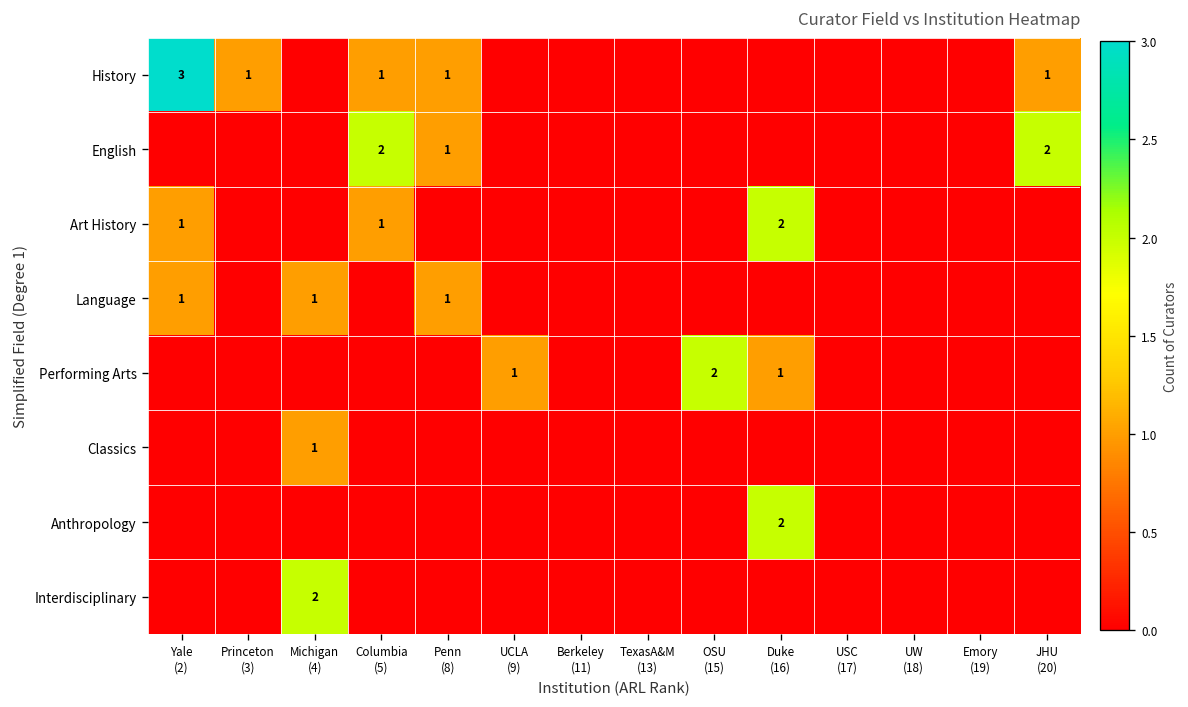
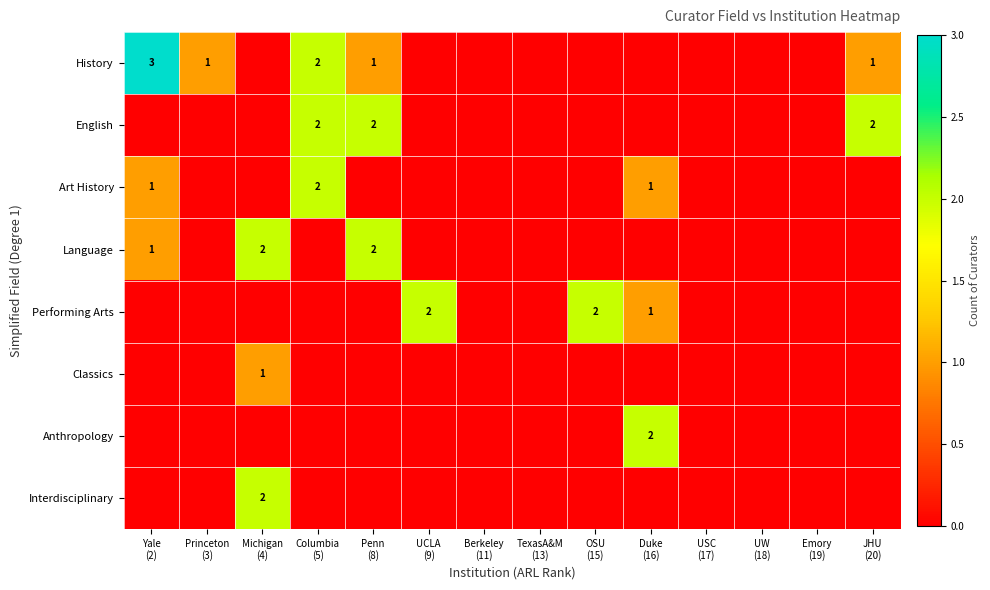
  {
    "History": {
      "Yale (2)": 3,
      "Princeton (3)": 1,
-     "Columbia (5)": 1,
+     "Columbia (5)": 2,
      "Penn (8)": 1,
      "JHU (20)": 1
    },
    "English": {
      "Columbia (5)": 2,
-     "Penn (8)": 1,
+     "Penn (8)": 2,
      "JHU (20)": 2
    },
    "Art History": {
      "Yale (2)": 1,
-     "Columbia (5)": 1,
-     "Duke (16)": 2
+     "Columbia (5)": 2,
+     "Duke (16)": 1
    },
    "Language": {
      "Yale (2)": 1,
-     "Michigan (4)": 1,
-     "Penn (8)": 1
+     "Michigan (4)": 2,
+     "Penn (8)": 2
    },
    "Performing Arts": {
-     "UCLA (9)": 1,
+     "UCLA (9)": 2,
      "OSU (15)": 2,
      "Duke (16)": 1
    },
    "Classics": {
      "Michigan (4)": 1
    },
    "Anthropology": {
      "Duke (16)": 2
    },
    "Interdisciplinary": {
      "Michigan (4)": 2
    }
  }
